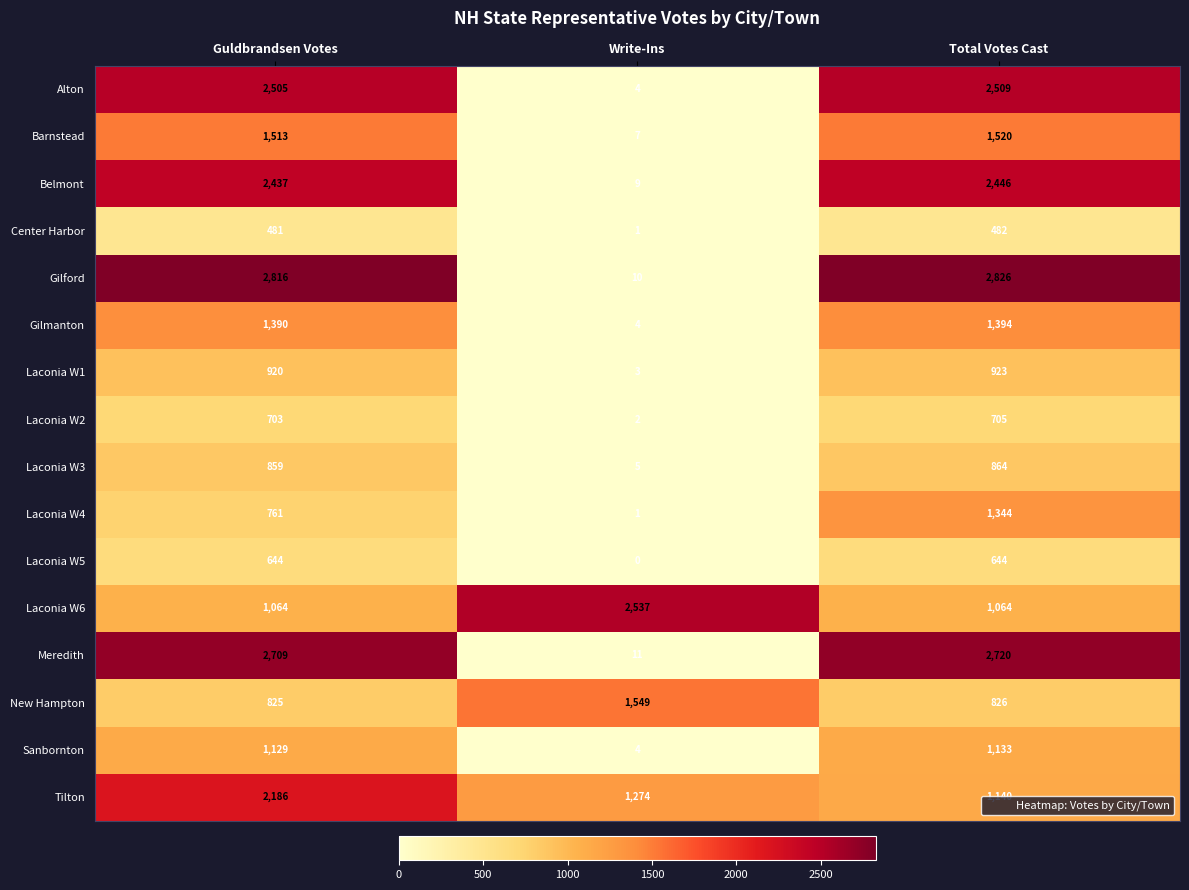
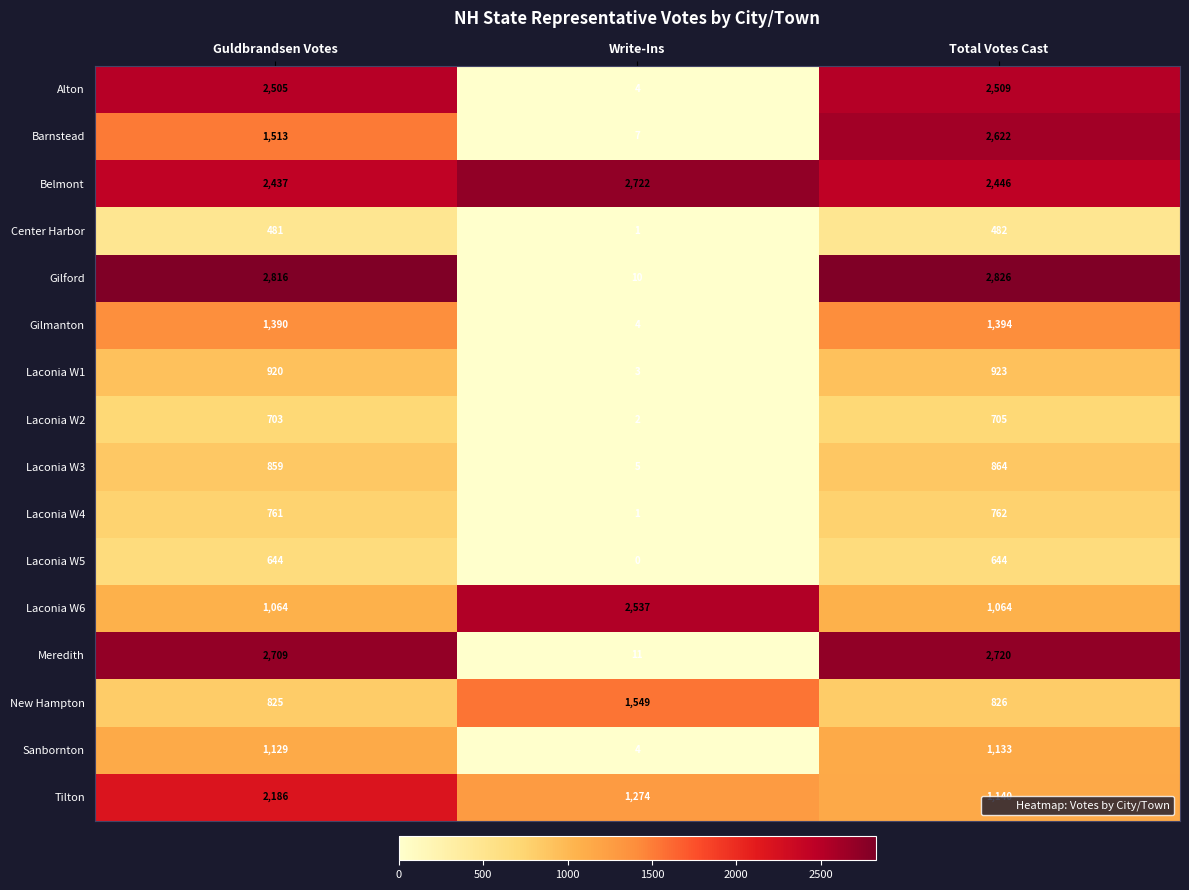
  {
    "Alton": {
      "Guldbrandsen Votes": "2,505",
      "Write-Ins": "4",
      "Total Votes Cast": "2,509"
    },
    "Barnstead": {
      "Guldbrandsen Votes": "1,513",
      "Write-Ins": "7",
-     "Total Votes Cast": "1,520"
+     "Total Votes Cast": "2,622"
    },
    "Belmont": {
      "Guldbrandsen Votes": "2,437",
-     "Write-Ins": "9",
+     "Write-Ins": "2,722",
      "Total Votes Cast": "2,446"
    },
    "Center Harbor": {
      "Guldbrandsen Votes": "481",
      "Write-Ins": "1",
      "Total Votes Cast": "482"
    },
    "Gilford": {
      "Guldbrandsen Votes": "2,816",
      "Write-Ins": "10",
      "Total Votes Cast": "2,826"
    },
    "Gilmanton": {
      "Guldbrandsen Votes": "1,390",
      "Write-Ins": "4",
      "Total Votes Cast": "1,394"
    },
    "Laconia W1": {
      "Guldbrandsen Votes": "920",
      "Write-Ins": "3",
      "Total Votes Cast": "923"
    },
    "Laconia W2": {
      "Guldbrandsen Votes": "703",
      "Write-Ins": "2",
      "Total Votes Cast": "705"
    },
    "Laconia W3": {
      "Guldbrandsen Votes": "859",
      "Write-Ins": "5",
      "Total Votes Cast": "864"
    },
    "Laconia W4": {
      "Guldbrandsen Votes": "761",
      "Write-Ins": "1",
-     "Total Votes Cast": "1,344"
+     "Total Votes Cast": "762"
    },
    "Laconia W5": {
      "Guldbrandsen Votes": "644",
      "Write-Ins": "0",
      "Total Votes Cast": "644"
    },
    "Laconia W6": {
      "Guldbrandsen Votes": "1,064",
      "Write-Ins": "2,537",
      "Total Votes Cast": "1,064"
    },
    "Meredith": {
      "Guldbrandsen Votes": "2,709",
      "Write-Ins": "11",
      "Total Votes Cast": "2,720"
    },
    "New Hampton": {
      "Guldbrandsen Votes": "825",
      "Write-Ins": "1,549",
      "Total Votes Cast": "826"
    },
    "Sanbornton": {
      "Guldbrandsen Votes": "1,129",
      "Write-Ins": "4",
      "Total Votes Cast": "1,133"
    },
    "Tilton": {
      "Guldbrandsen Votes": "2,186",
      "Write-Ins": "1,274"
    }
  }
